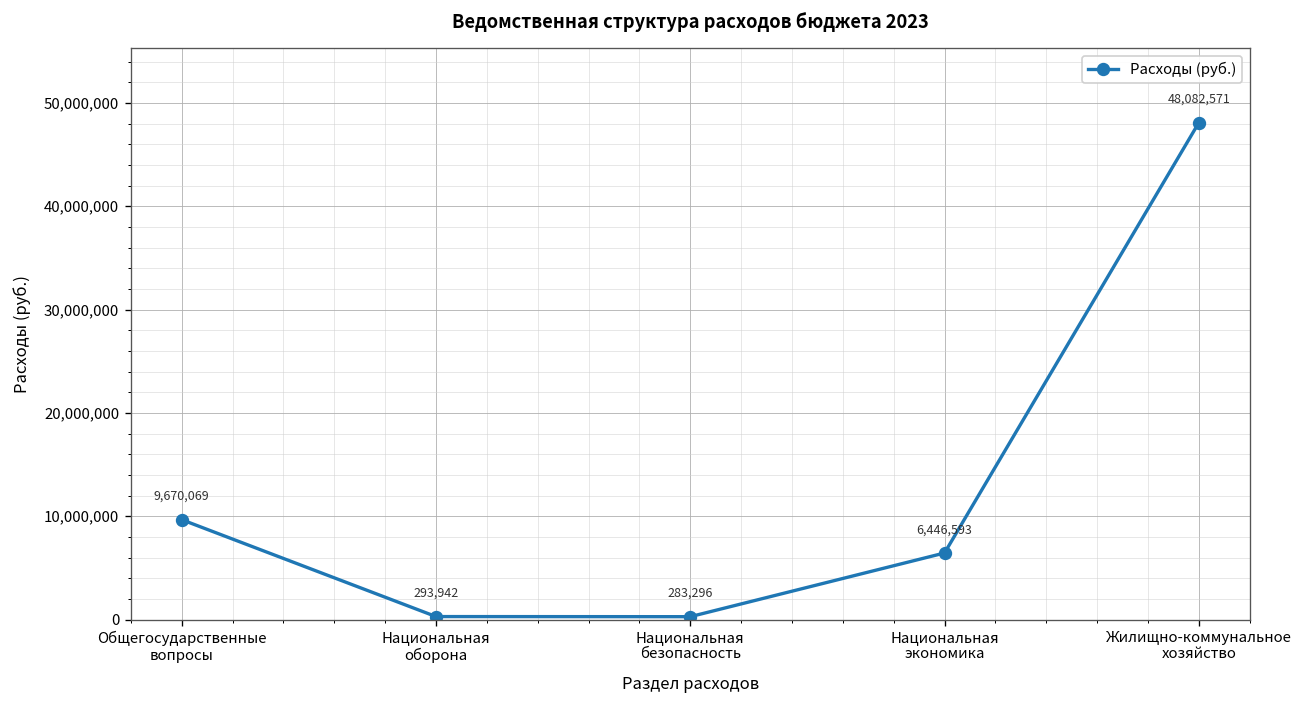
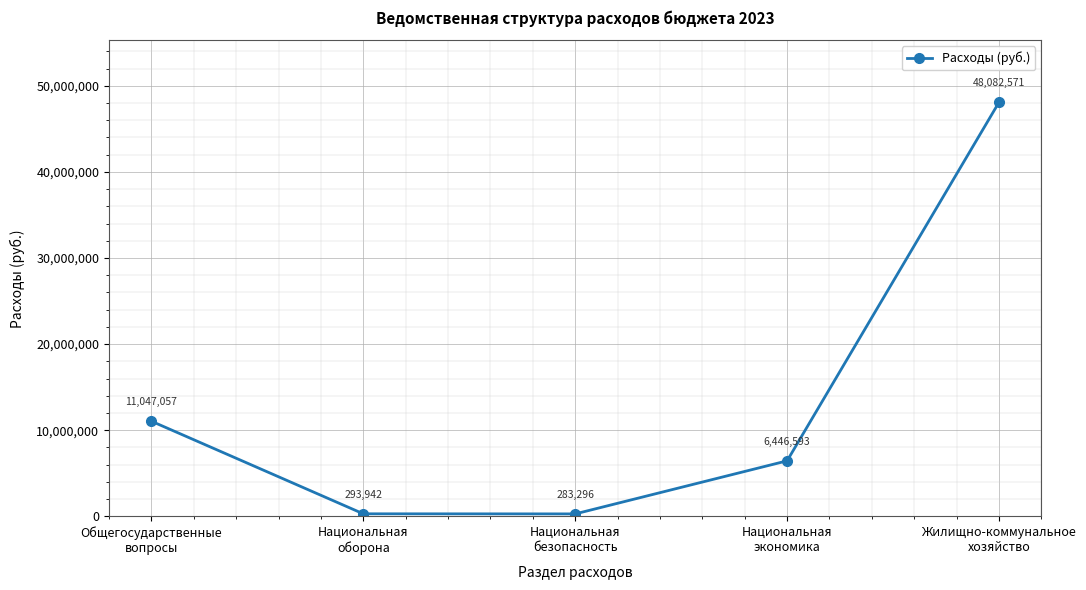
  {
-   "Общегосударственные вопросы": "9,670,069",
+   "Общегосударственные вопросы": "11,047,057",
    "Национальная оборона": "293,942",
    "Национальная безопасность": "283,296",
    "Национальная экономика": "6,446,593",
    "Жилищно-коммунальное хозяйство": "48,082,571"
  }
